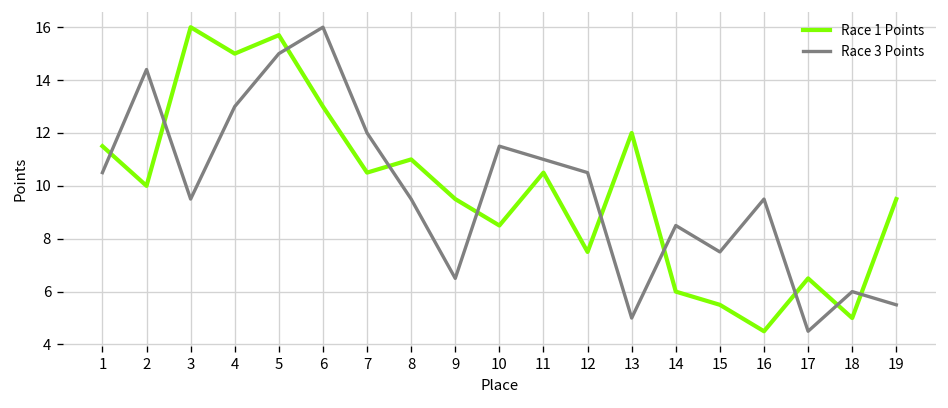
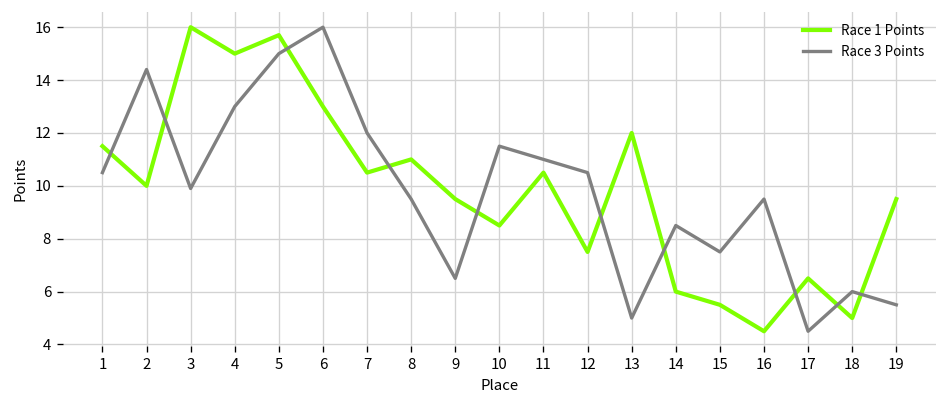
  {
    "Race 1 Points": {
      "1": 11.5,
      "2": 10.0,
      "3": 16.0,
      "4": 15.0,
      "5": 15.7,
      "6": 13.0,
      "7": 10.5,
      "8": 11.0,
      "9": 9.5,
      "10": 8.5,
      "11": 10.5,
      "12": 7.5,
      "13": 12.0,
      "14": 6.0,
      "15": 5.5,
      "16": 4.5,
      "17": 6.5,
      "18": 5.0,
      "19": 9.5
    },
    "Race 3 Points": {
      "1": 10.5,
      "2": 14.4,
-     "3": 9.5,
+     "3": 9.9,
      "4": 13.0,
      "5": 15.0,
      "6": 16.0,
      "7": 12.0,
      "8": 9.5,
      "9": 6.5,
      "10": 11.5,
      "11": 11.0,
      "12": 10.5,
      "13": 5.0,
      "14": 8.5,
      "15": 7.5,
      "16": 9.5,
      "17": 4.5,
      "18": 6.0,
      "19": 5.5
    }
  }
